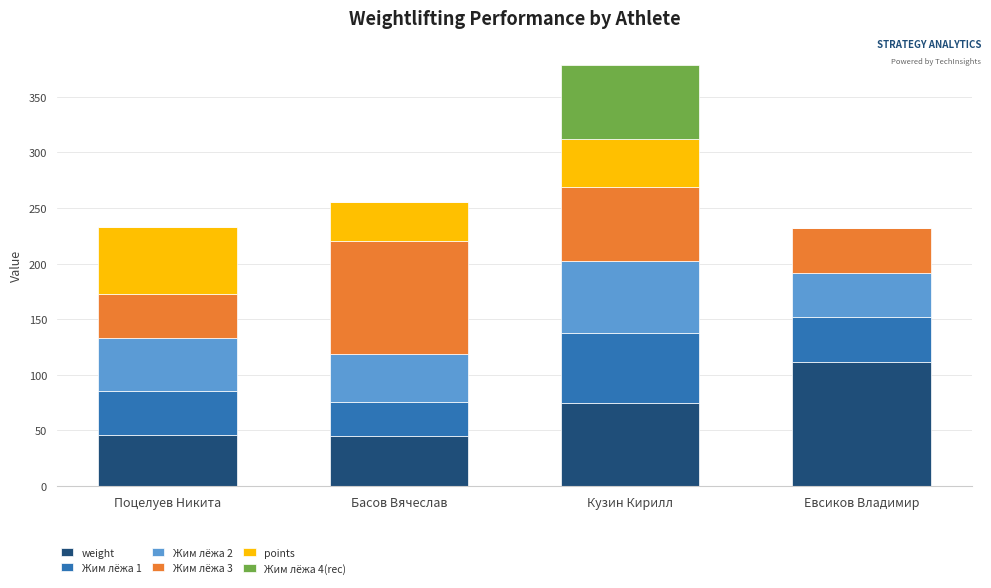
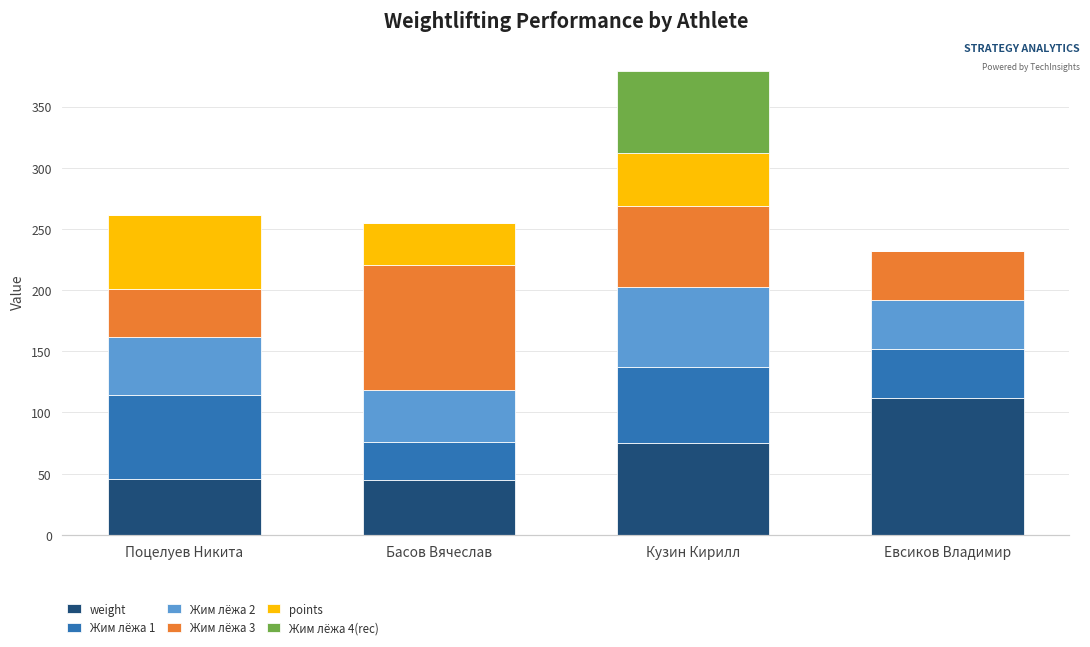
  {
    "weight": {
      "Поцелуев Никита": 46,
      "Басов Вячеслав": 45,
      "Кузин Кирилл": 75,
      "Евсиков Владимир": 112
    },
    "Жим лёжа 1": {
-     "Поцелуев Никита": 40,
+     "Поцелуев Никита": 69,
      "Басов Вячеслав": 31,
      "Кузин Кирилл": 63,
      "Евсиков Владимир": 40
    },
    "Жим лёжа 2": {
      "Поцелуев Никита": 47,
      "Басов Вячеслав": 42,
      "Кузин Кирилл": 65,
      "Евсиков Владимир": 40
    },
    "Жим лёжа 3": {
      "Поцелуев Никита": 39,
      "Басов Вячеслав": 102,
      "Кузин Кирилл": 67,
      "Евсиков Владимир": 40
    },
    "points": {
      "Поцелуев Никита": 61,
      "Басов Вячеслав": 35,
      "Кузин Кирилл": 43,
      "Евсиков Владимир": 0
    },
    "Жим лёжа 4(rec)": {
      "Поцелуев Никита": 0,
      "Басов Вячеслав": 0,
      "Кузин Кирилл": 67,
      "Евсиков Владимир": 0
    }
  }
